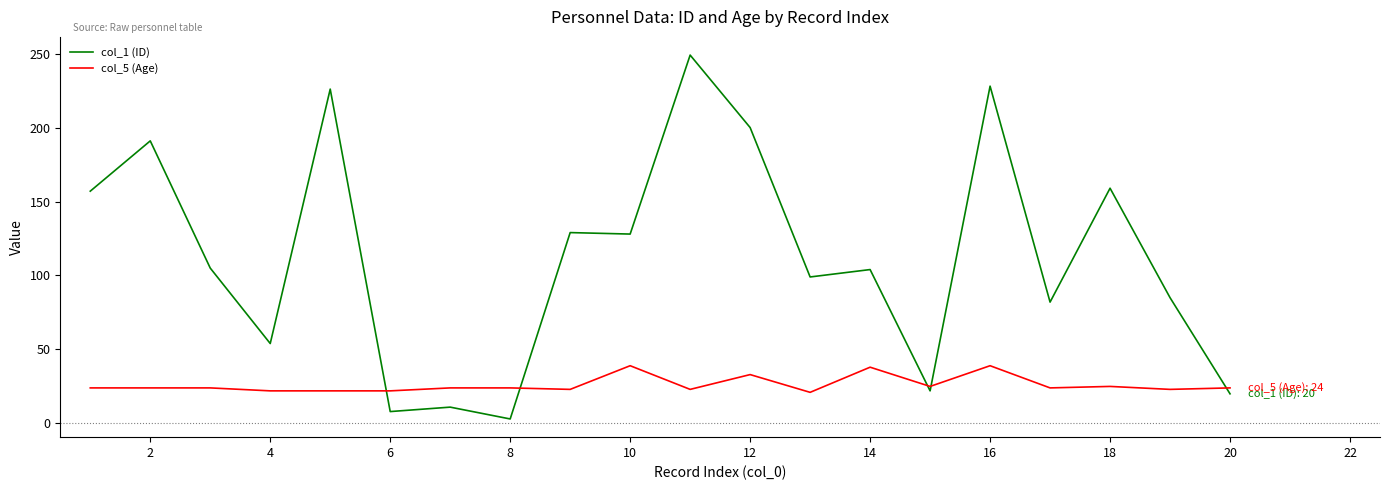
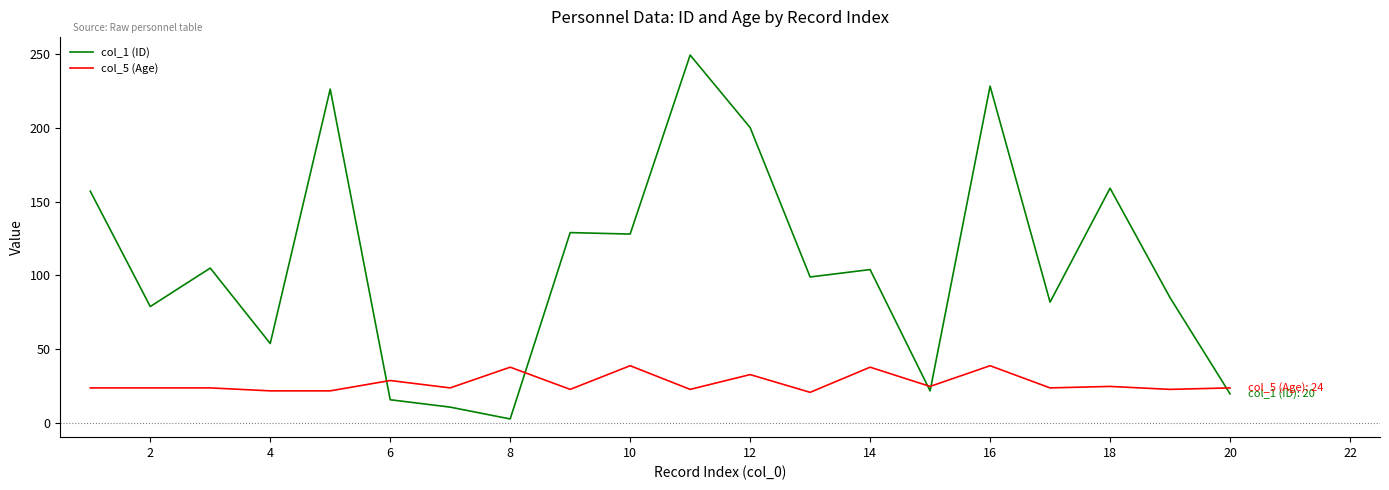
  {
    "col_1 (ID)": {
-     "2": 191,
+     "2": 79,
      "4": 54,
-     "6": 8,
+     "6": 16,
      "8": 3,
      "10": 128,
      "12": 200,
      "14": 104,
      "16": 228,
      "18": 159
    },
    "col_5 (Age)": {
      "2": 24,
      "4": 22,
-     "6": 22,
-     "8": 24,
+     "6": 29,
+     "8": 38,
      "10": 39,
      "12": 33,
      "14": 38,
      "16": 39,
      "18": 25
    }
  }
